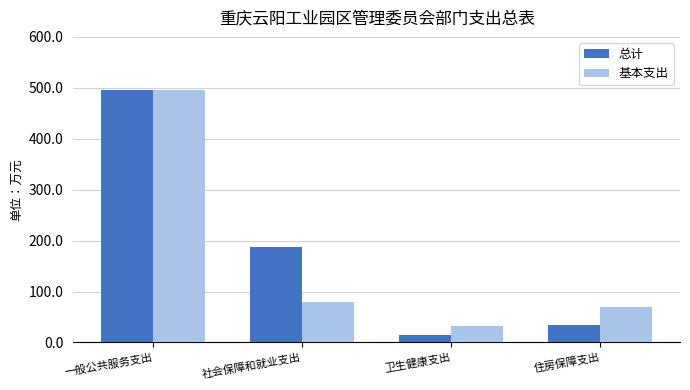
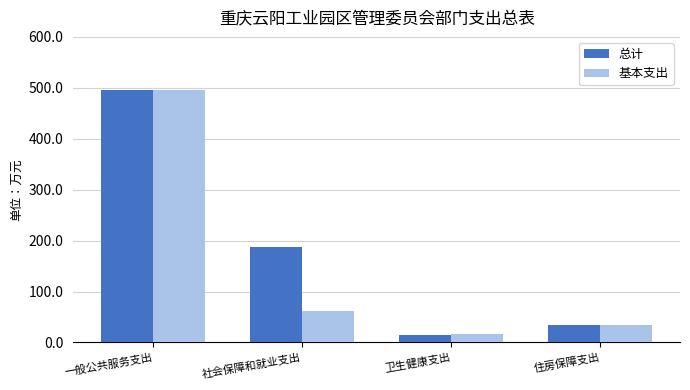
  {
    "总计": {
      "一般公共服务支出": 500,
      "社会保障和就业支出": 190,
      "卫生健康支出": 20,
      "住房保障支出": 30
    },
    "基本支出": {
      "一般公共服务支出": 500,
-     "社会保障和就业支出": 80,
-     "卫生健康支出": 30,
-     "住房保障支出": 70
+     "社会保障和就业支出": 60,
+     "卫生健康支出": 20,
+     "住房保障支出": 30
    }
  }
